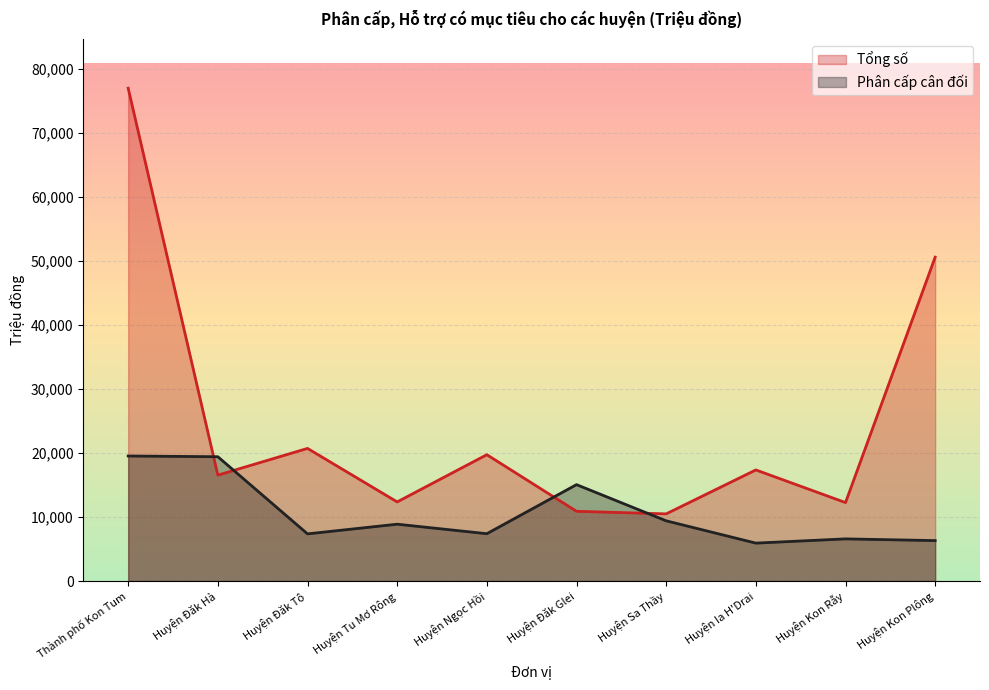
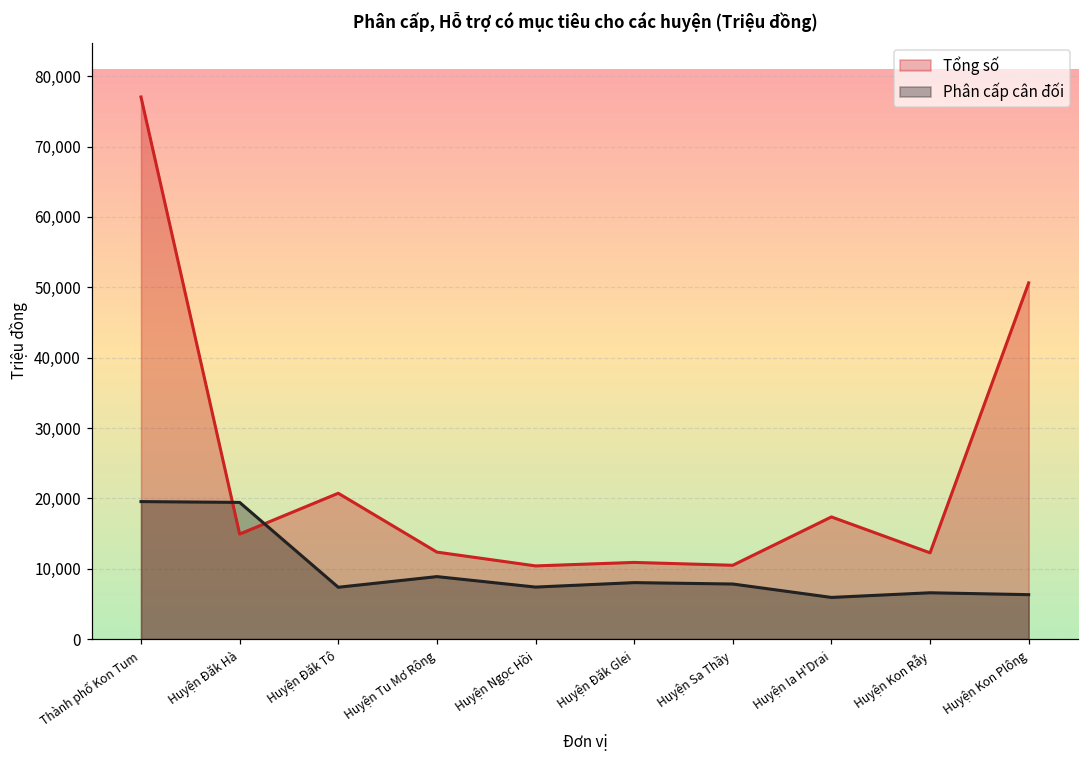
  {
    "Tổng số": {
      "Thành phố Kon Tum": "77,000",
-     "Huyện Đăk Hà": "17,000",
+     "Huyện Đăk Hà": "15,000",
      "Huyện Đăk Tô": "21,000",
      "Huyện Tu Mơ Rông": "12,000",
-     "Huyện Ngọc Hồi": "20,000",
+     "Huyện Ngọc Hồi": "10,000",
      "Huyện Đăk Glei": "11,000",
      "Huyện Sa Thầy": "10,000",
      "Huyện Ia H'Drai": "17,000",
      "Huyện Kon Rẫy": "12,000",
      "Huyện Kon Plông": "51,000"
    },
    "Phân cấp cân đối": {
      "Thành phố Kon Tum": "20,000",
      "Huyện Đăk Hà": "19,000",
      "Huyện Đăk Tô": "7,000",
      "Huyện Tu Mơ Rông": "9,000",
      "Huyện Ngọc Hồi": "7,000",
-     "Huyện Đăk Glei": "15,000",
-     "Huyện Sa Thầy": "9,000",
+     "Huyện Đăk Glei": "8,000",
+     "Huyện Sa Thầy": "8,000",
      "Huyện Ia H'Drai": "6,000",
      "Huyện Kon Rẫy": "7,000",
      "Huyện Kon Plông": "6,000"
    }
  }
